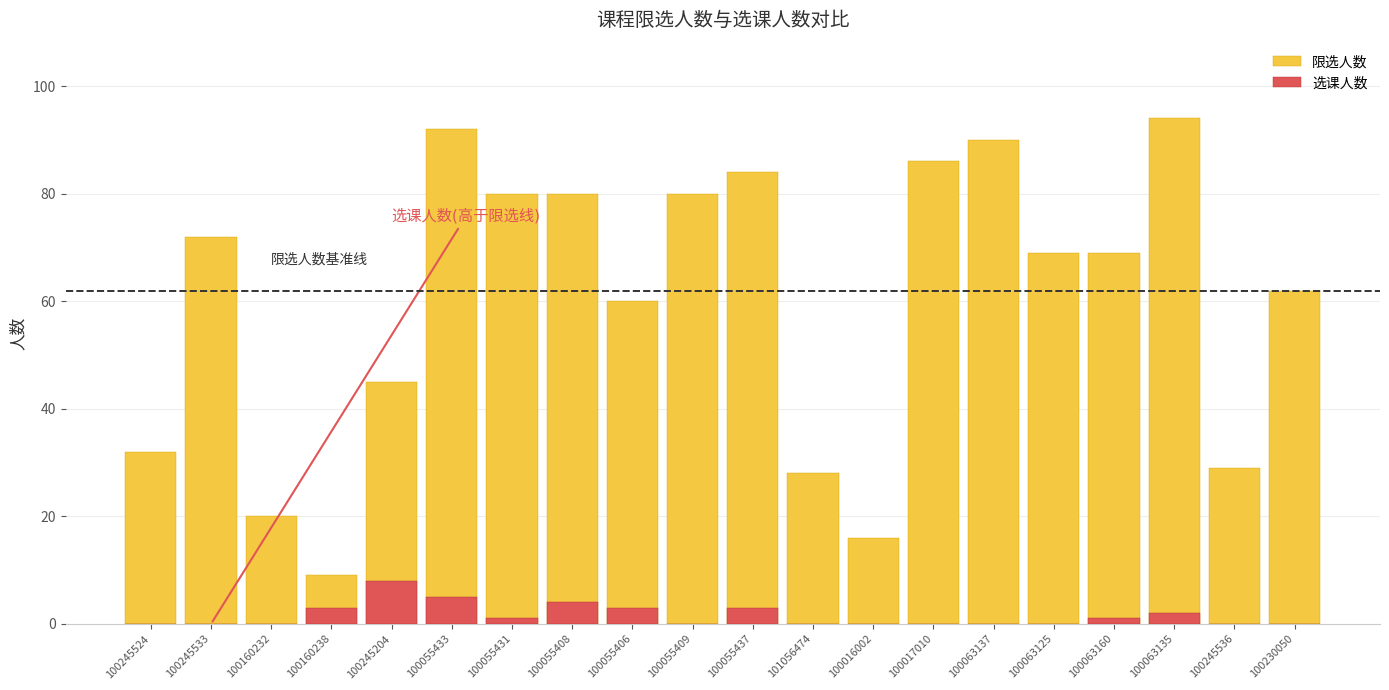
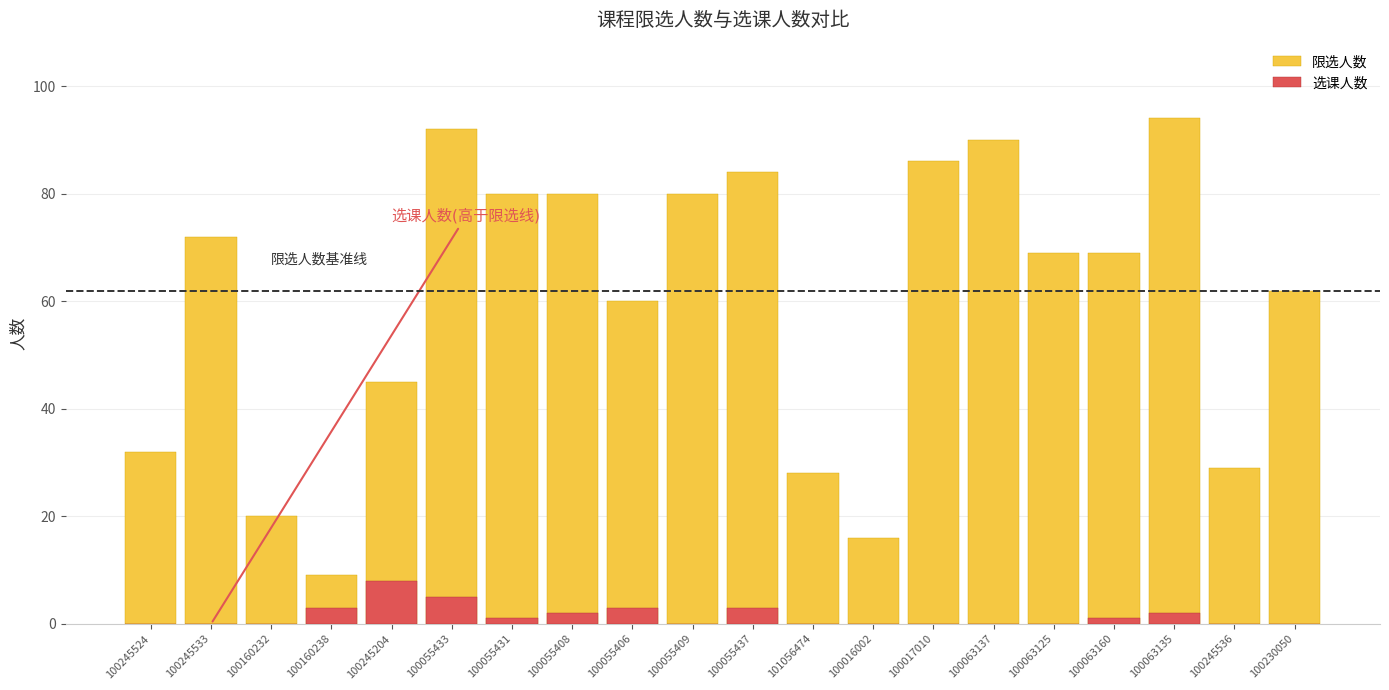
  {
    "限选人数": {
      "100245524": 32,
      "100245533": 72,
      "100160232": 20,
      "100160238": 9,
      "100245204": 45,
      "100055433": 92,
      "100055431": 80,
      "100055408": 80,
      "100055406": 60,
      "100055409": 80,
      "100055437": 84,
      "101056474": 28,
      "100016002": 16,
      "100017010": 86,
      "100063137": 90,
      "100063125": 69,
      "100063160": 69,
      "100063135": 94,
      "100245536": 29,
      "100230050": 62
    },
    "选课人数": {
      "100245524": 0,
      "100245533": 0,
      "100160232": 0,
-     "100055408": 4,
+     "100055408": 2,
      "100055409": 0,
      "101056474": 0,
      "100016002": 0,
      "100017010": 0,
      "100063137": 0,
      "100063125": 0,
      "100245536": 0,
      "100230050": 0
    }
  }
